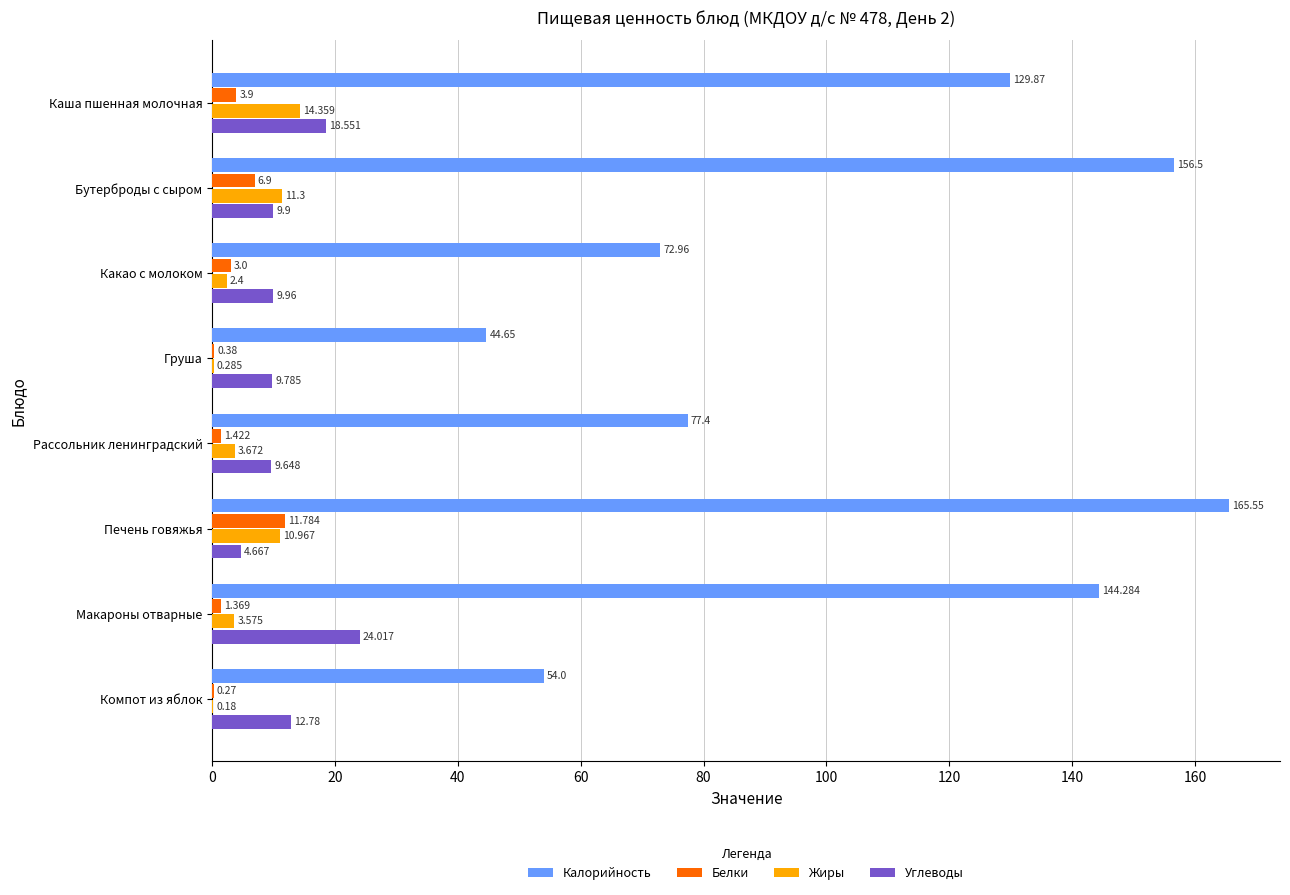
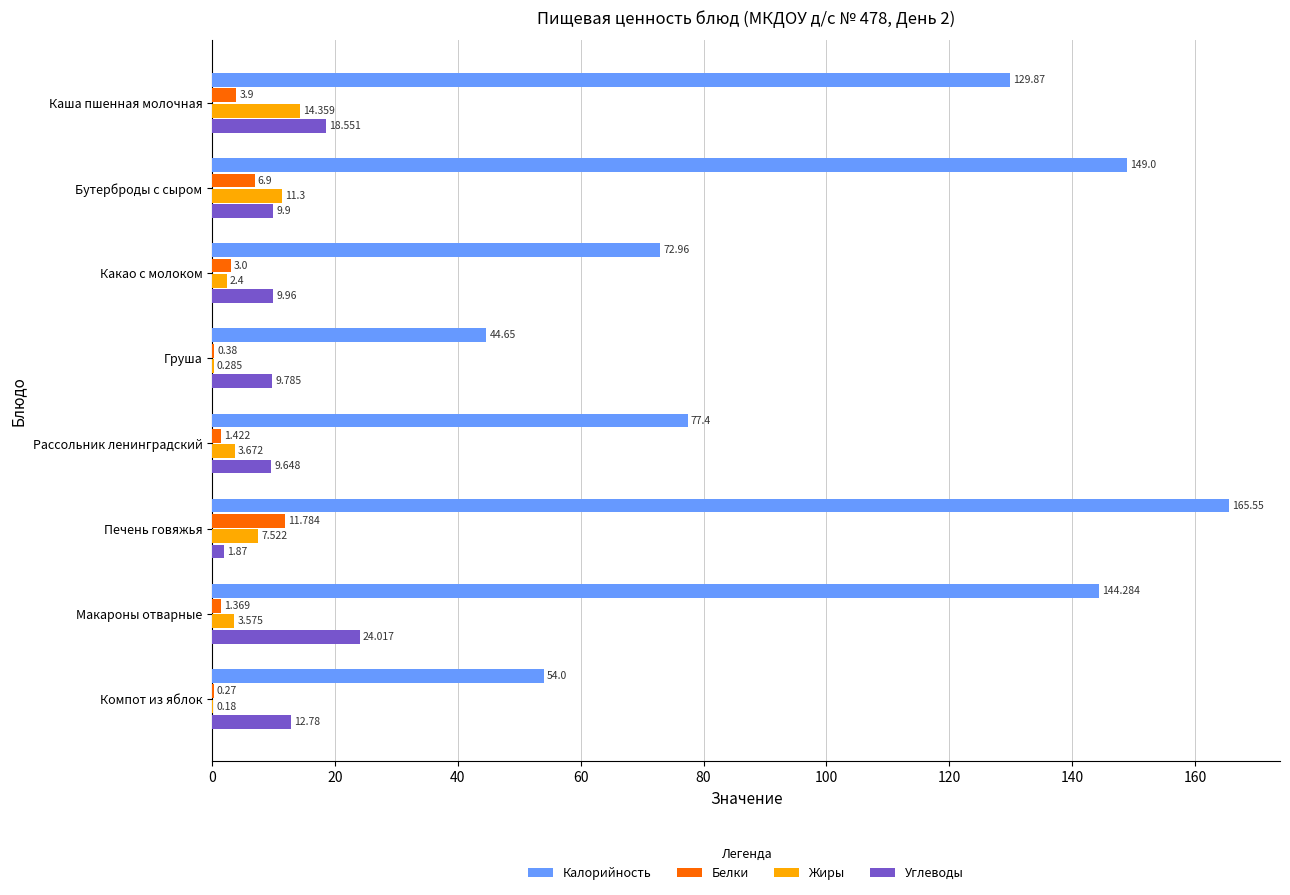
  {
    "Калорийность": {
      "Каша пшенная молочная": 129.87,
-     "Бутерброды с сыром": 156.5,
+     "Бутерброды с сыром": 149.0,
      "Какао с молоком": 72.96,
      "Груша": 44.65,
      "Рассольник ленинградский": 77.4,
      "Печень говяжья": 165.55,
      "Макароны отварные": 144.284,
      "Компот из яблок": 54.0
    },
    "Белки": {
      "Каша пшенная молочная": 3.9,
      "Бутерброды с сыром": 6.9,
      "Какао с молоком": 3.0,
      "Груша": 0.38,
      "Рассольник ленинградский": 1.422,
      "Печень говяжья": 11.784,
      "Макароны отварные": 1.369,
      "Компот из яблок": 0.27
    },
    "Жиры": {
      "Каша пшенная молочная": 14.359,
      "Бутерброды с сыром": 11.3,
      "Какао с молоком": 2.4,
      "Груша": 0.285,
      "Рассольник ленинградский": 3.672,
-     "Печень говяжья": 10.967,
+     "Печень говяжья": 7.522,
      "Макароны отварные": 3.575,
      "Компот из яблок": 0.18
    },
    "Углеводы": {
      "Каша пшенная молочная": 18.551,
      "Бутерброды с сыром": 9.9,
      "Какао с молоком": 9.96,
      "Груша": 9.785,
      "Рассольник ленинградский": 9.648,
-     "Печень говяжья": 4.667,
+     "Печень говяжья": 1.87,
      "Макароны отварные": 24.017,
      "Компот из яблок": 12.78
    }
  }
